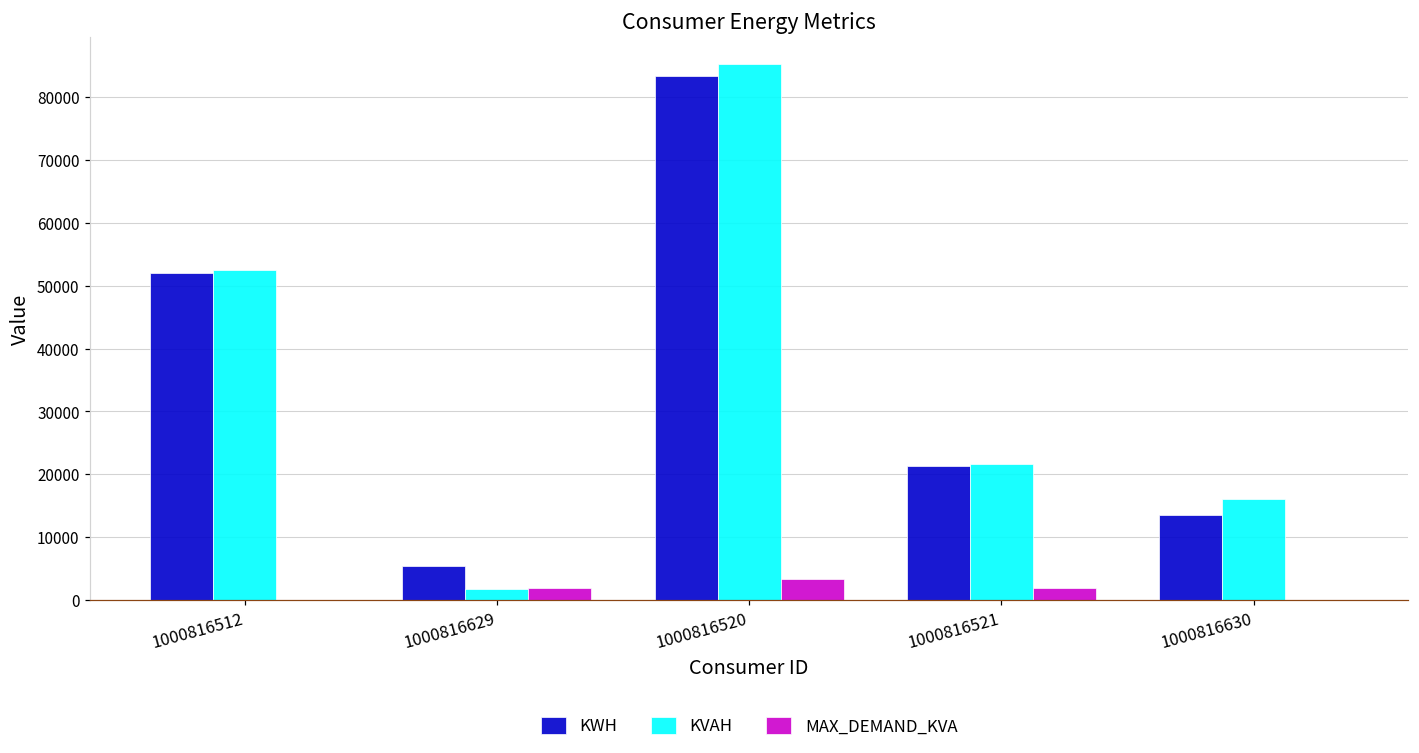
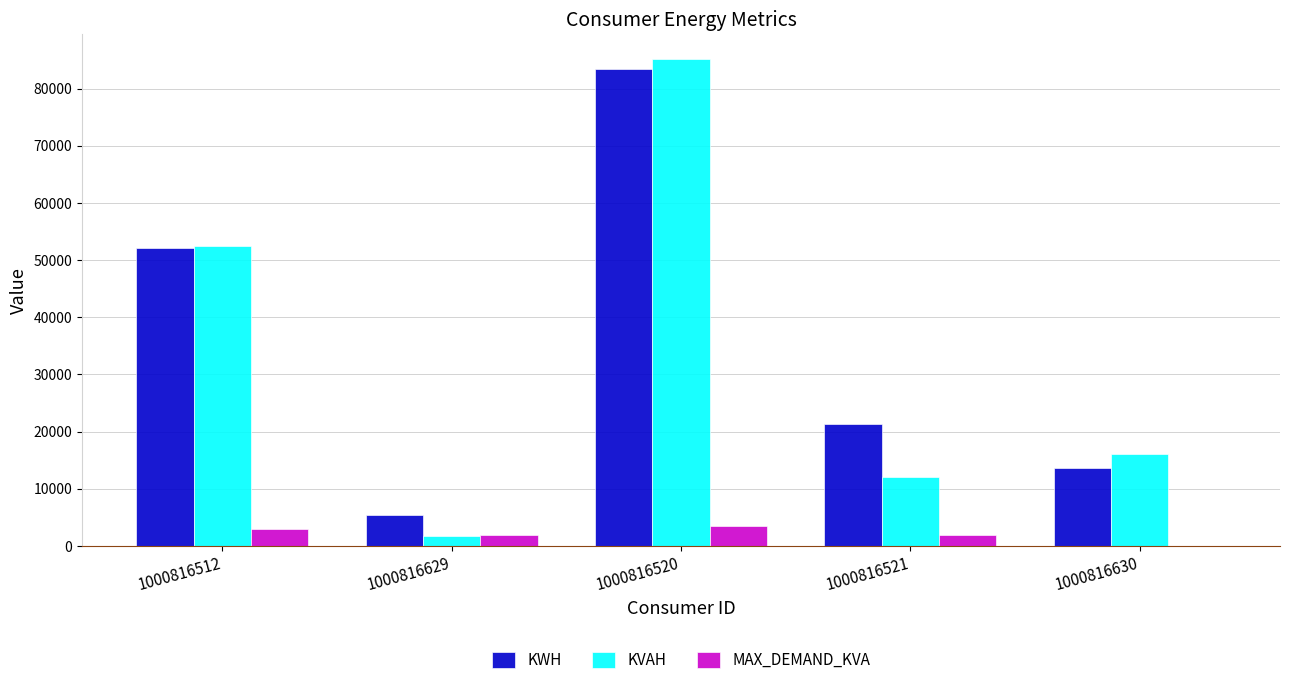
  {
    "KWH": {
      "1000816512": 52000,
      "1000816629": 5000,
      "1000816520": 83000,
      "1000816521": 21000,
      "1000816630": 14000
    },
    "KVAH": {
      "1000816512": 52000,
      "1000816629": 2000,
      "1000816520": 85000,
-     "1000816521": 22000,
+     "1000816521": 12000,
      "1000816630": 16000
    },
    "MAX_DEMAND_KVA": {
-     "1000816512": 0,
+     "1000816512": 3000,
      "1000816629": 2000,
      "1000816520": 3000,
      "1000816521": 2000
    }
  }
